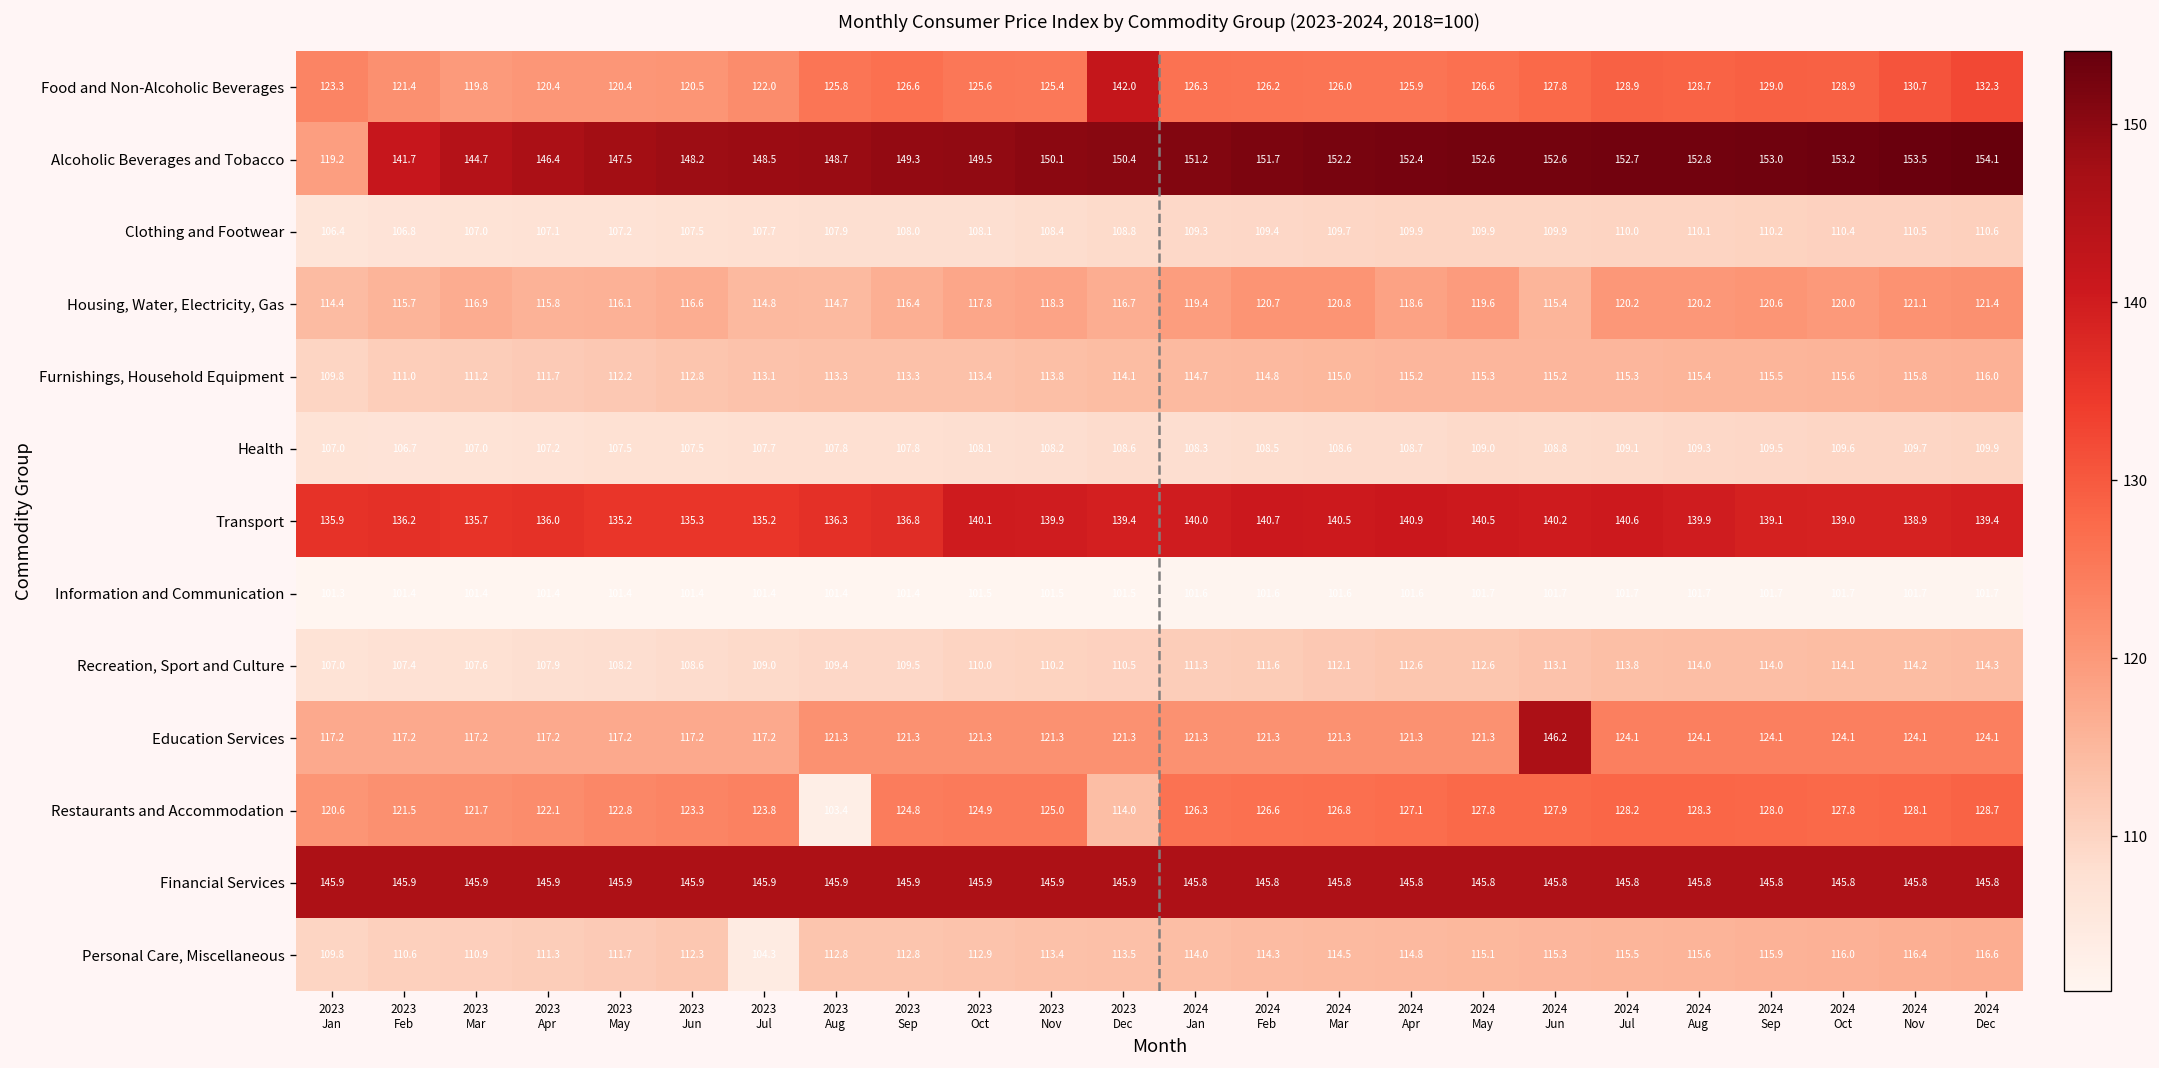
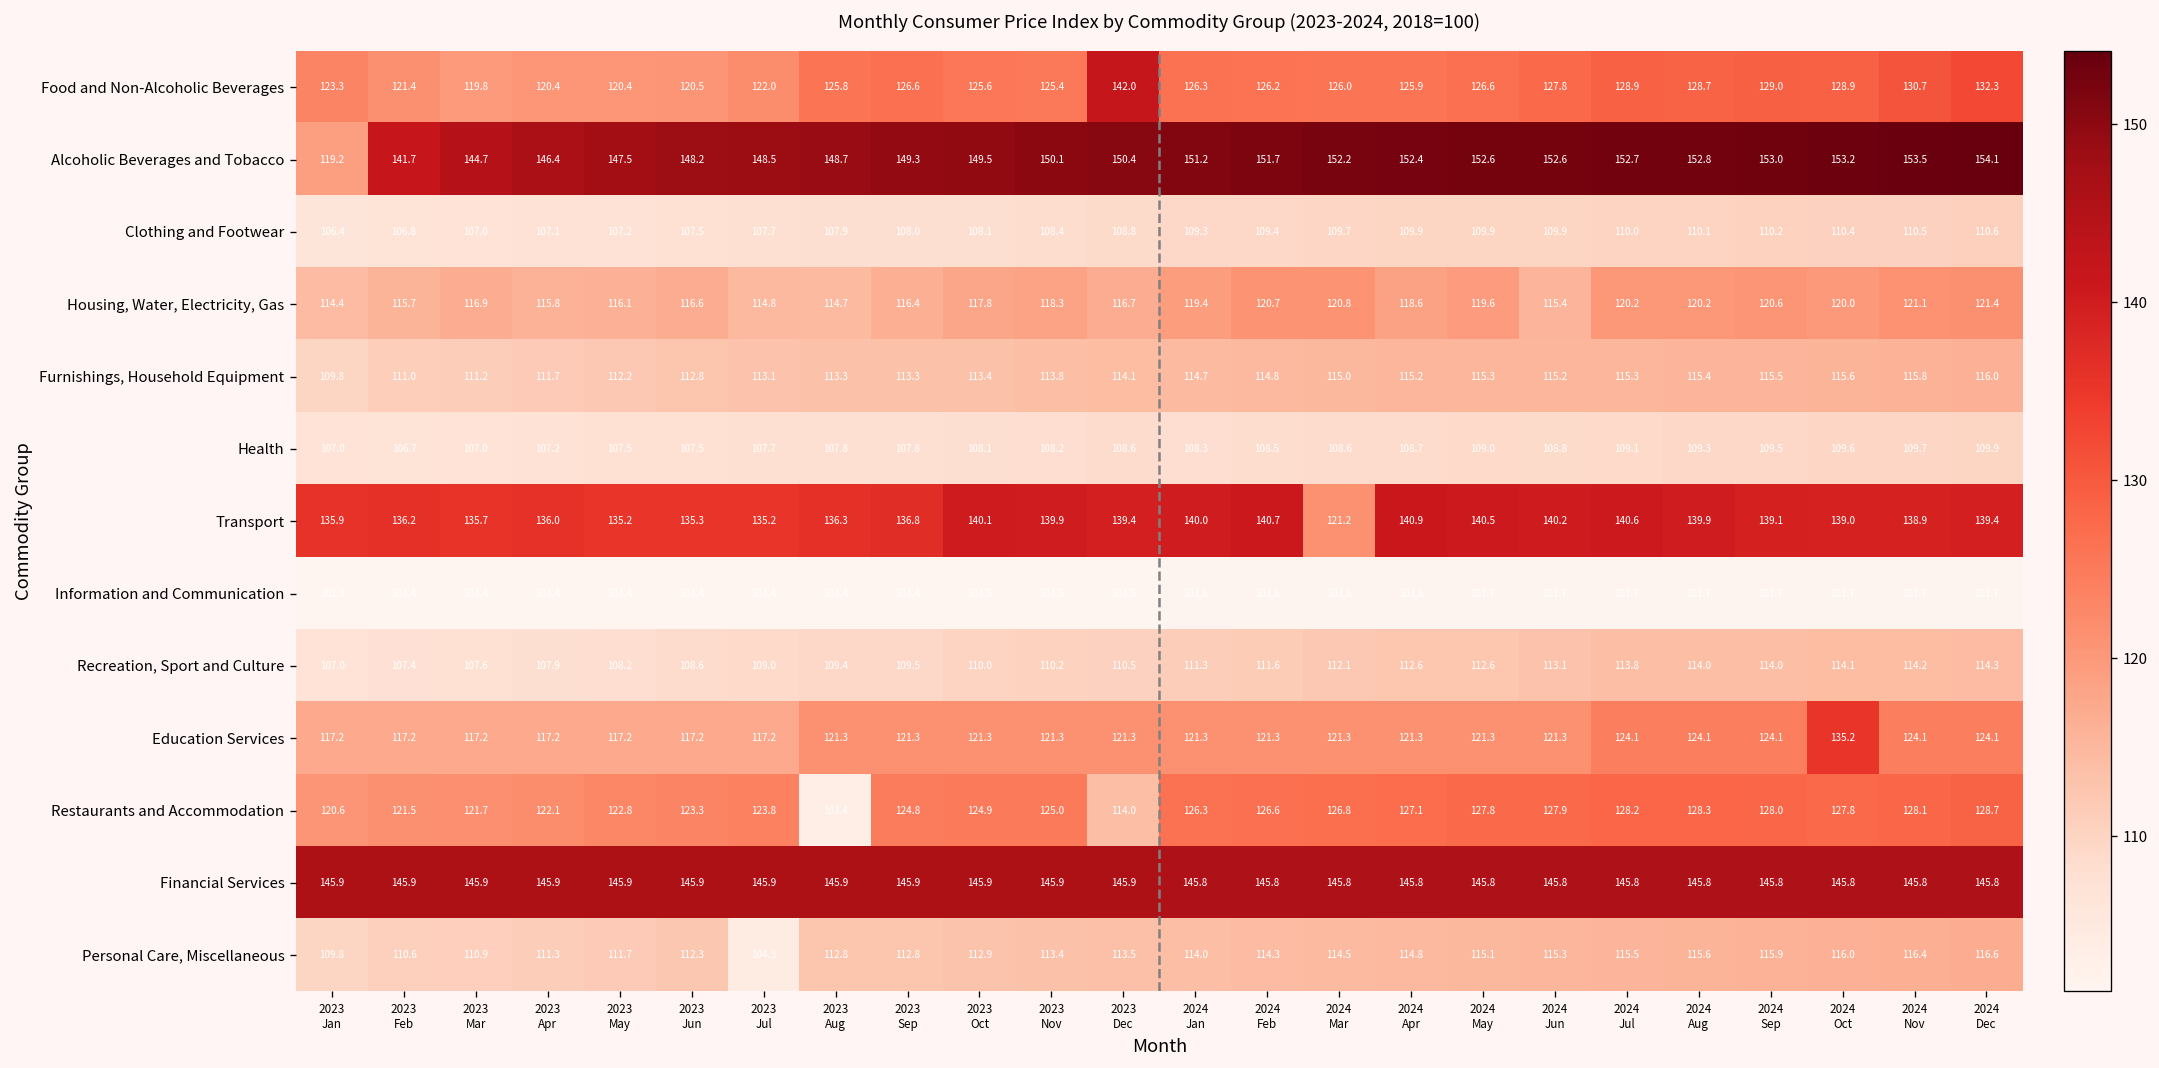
  {
    "Transport": {
      "2023 Jan": 135.9,
      "2023 Feb": 136.2,
      "2023 Mar": 135.7,
      "2023 Apr": 136.0,
      "2023 May": 135.2,
      "2023 Jun": 135.3,
      "2023 Jul": 135.2,
      "2023 Aug": 136.3,
      "2023 Sep": 136.8,
      "2023 Oct": 140.1,
      "2023 Nov": 139.9,
      "2023 Dec": 139.4,
      "2024 Jan": 140.0,
      "2024 Feb": 140.7,
-     "2024 Mar": 140.5,
+     "2024 Mar": 121.2,
      "2024 Apr": 140.9,
      "2024 May": 140.5,
      "2024 Jun": 140.2,
      "2024 Jul": 140.6,
      "2024 Aug": 139.9,
      "2024 Sep": 139.1,
      "2024 Oct": 139.0,
      "2024 Nov": 138.9,
      "2024 Dec": 139.4
    },
    "Education Services": {
      "2023 Jan": 117.2,
      "2023 Feb": 117.2,
      "2023 Mar": 117.2,
      "2023 Apr": 117.2,
      "2023 May": 117.2,
      "2023 Jun": 117.2,
      "2023 Jul": 117.2,
      "2023 Aug": 121.3,
      "2023 Sep": 121.3,
      "2023 Oct": 121.3,
      "2023 Nov": 121.3,
      "2023 Dec": 121.3,
      "2024 Jan": 121.3,
      "2024 Feb": 121.3,
      "2024 Mar": 121.3,
      "2024 Apr": 121.3,
      "2024 May": 121.3,
-     "2024 Jun": 146.2,
+     "2024 Jun": 121.3,
      "2024 Jul": 124.1,
      "2024 Aug": 124.1,
      "2024 Sep": 124.1,
-     "2024 Oct": 124.1,
+     "2024 Oct": 135.2,
      "2024 Nov": 124.1,
      "2024 Dec": 124.1
    }
  }
